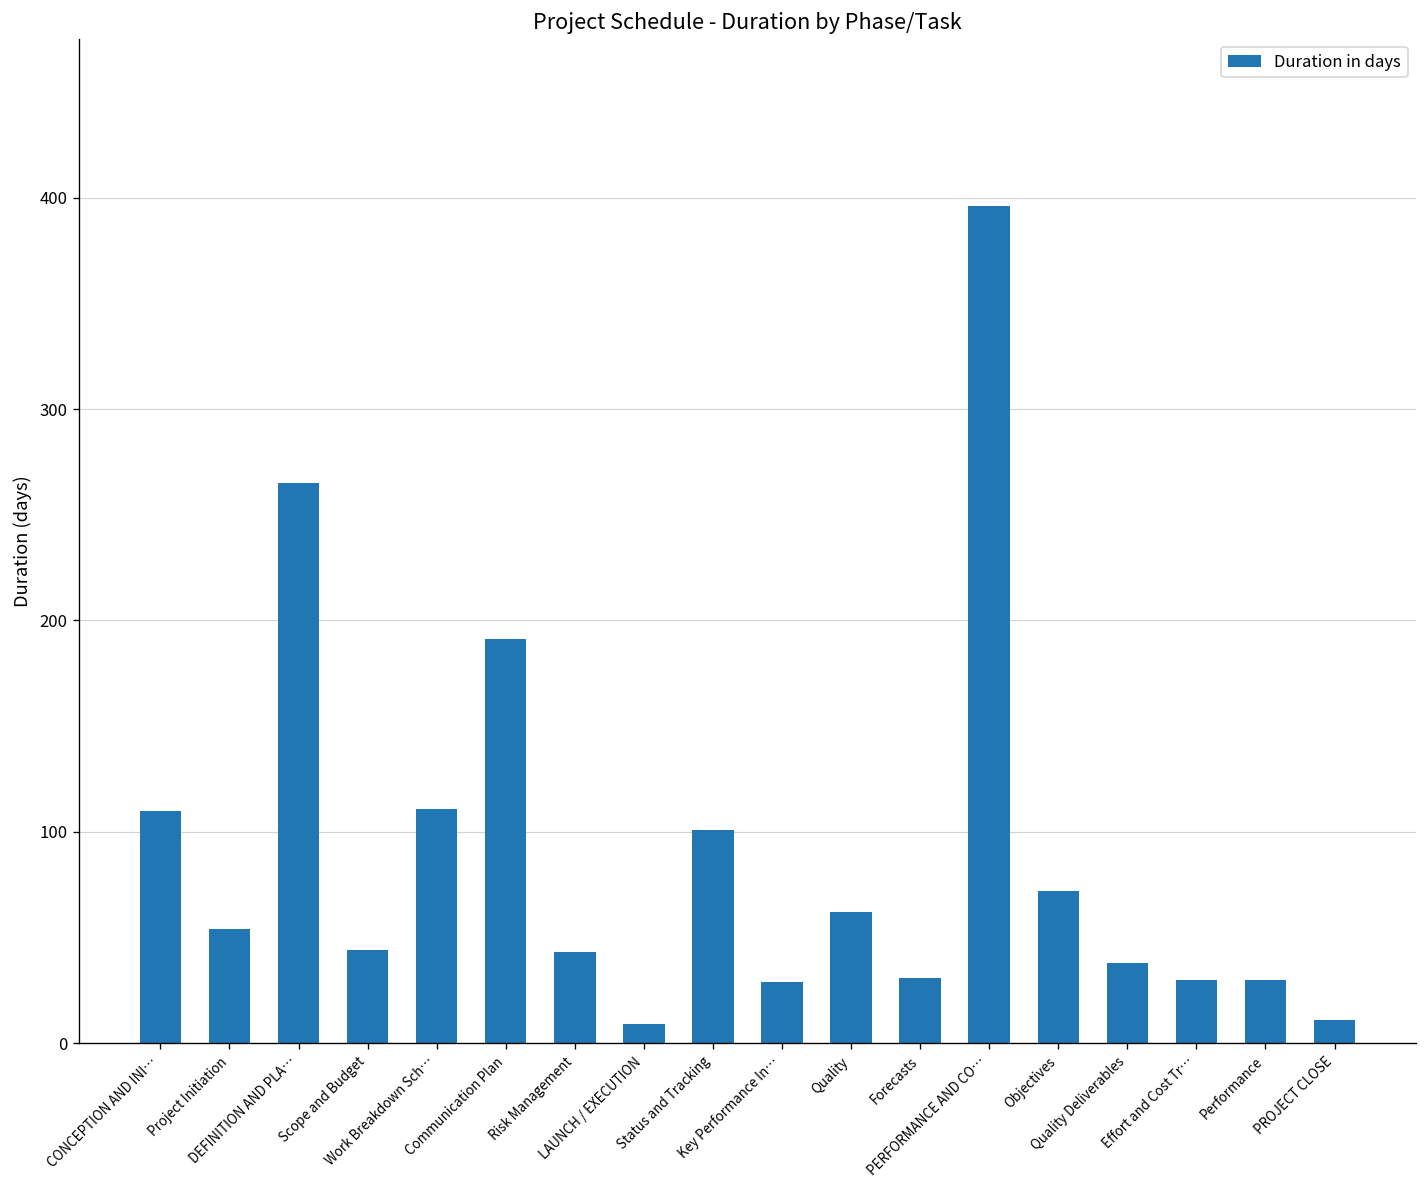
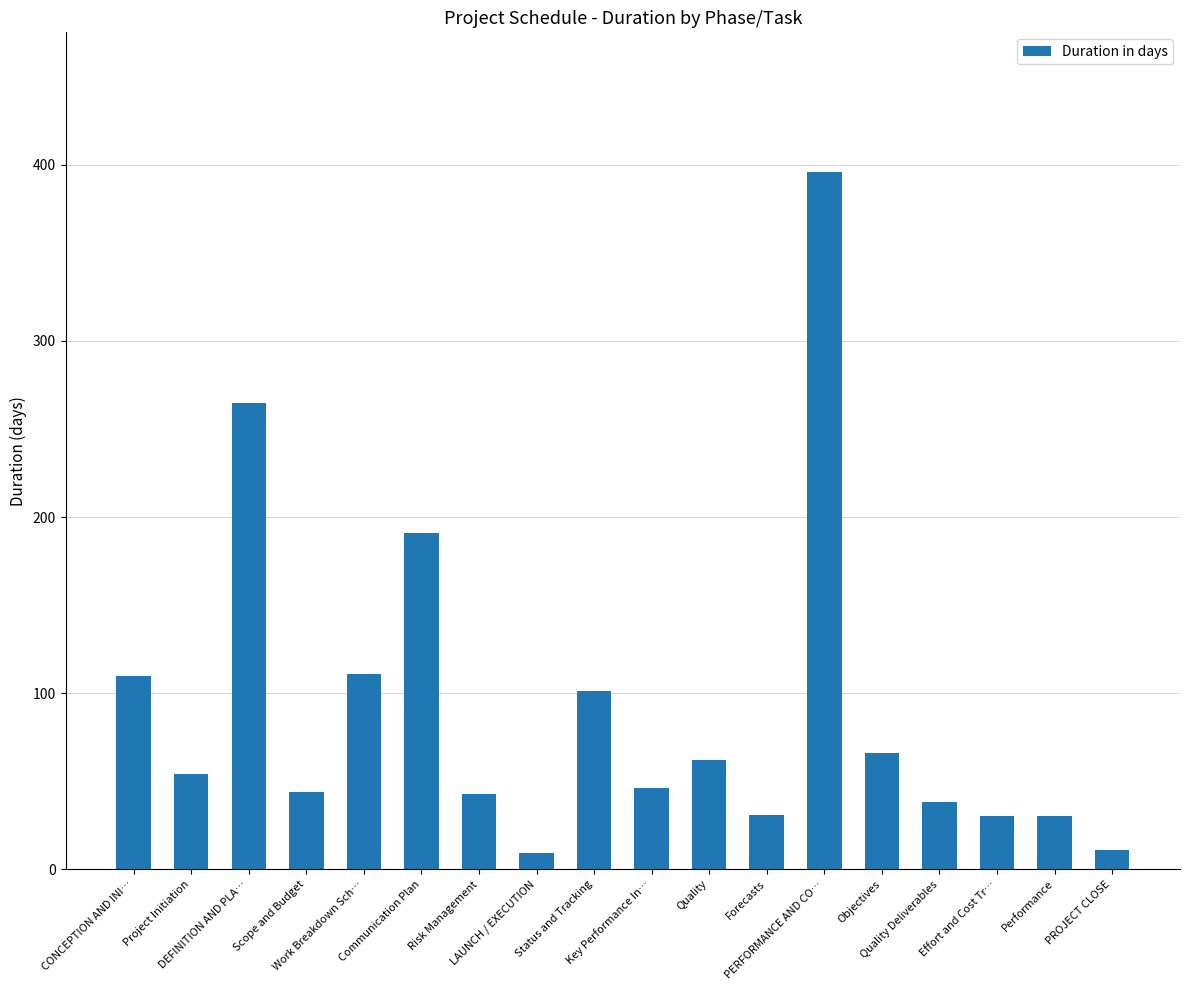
  {
    "CONCEPTION AND INI…": 110,
    "Project Initiation": 54,
    "DEFINITION AND PLA…": 265,
    "Scope and Budget": 44,
    "Work Breakdown Sch…": 111,
    "Communication Plan": 191,
    "Risk Management": 43,
    "LAUNCH / EXECUTION": 9,
    "Status and Tracking": 101,
-   "Key Performance In…": 29,
+   "Key Performance In…": 46,
    "Quality": 62,
    "Forecasts": 31,
    "PERFORMANCE AND CO…": 396,
-   "Objectives": 72,
+   "Objectives": 66,
    "Quality Deliverables": 38,
    "Effort and Cost Tr…": 30,
    "Performance": 30,
    "PROJECT CLOSE": 11
  }
